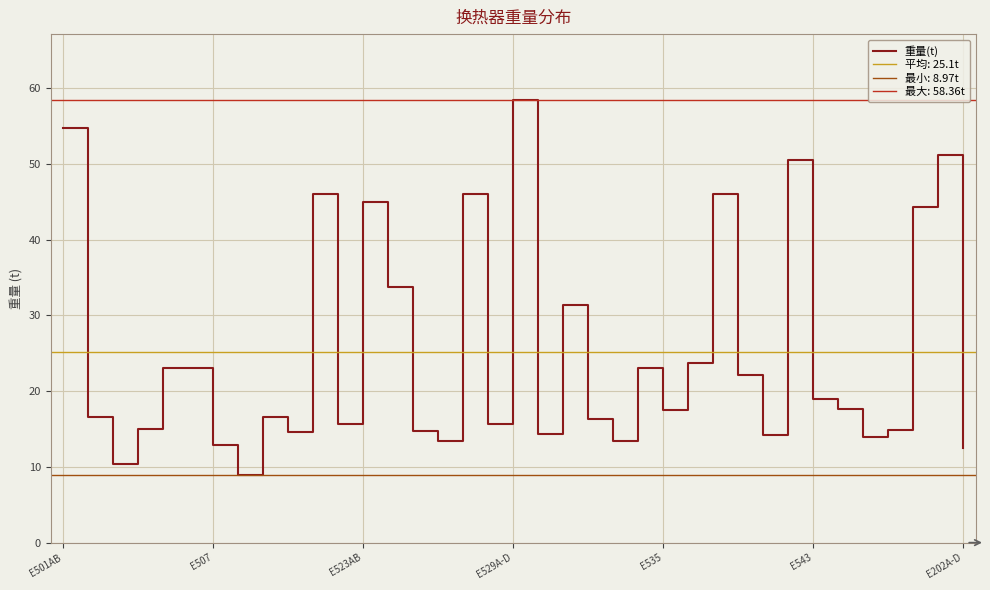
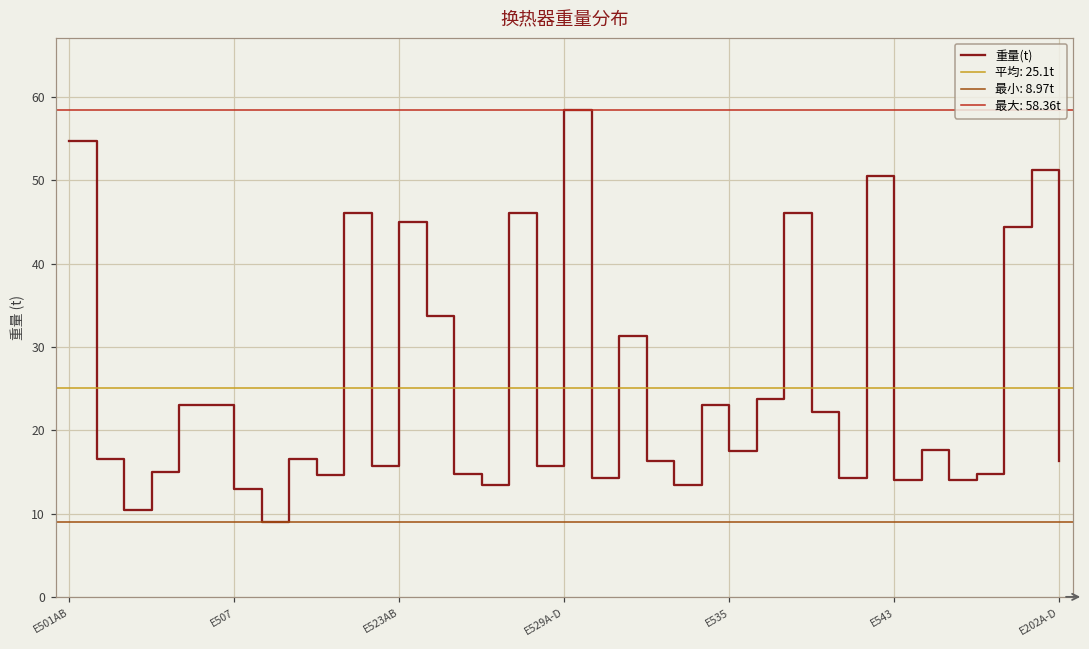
  {
    "E501AB": 55,
    "E507": 13,
    "E523AB": 45,
    "E529A-D": 58,
    "E535": 18,
-   "E543": 19,
-   "E202A-D": 13
+   "E543": 14,
+   "E202A-D": 16
  }
